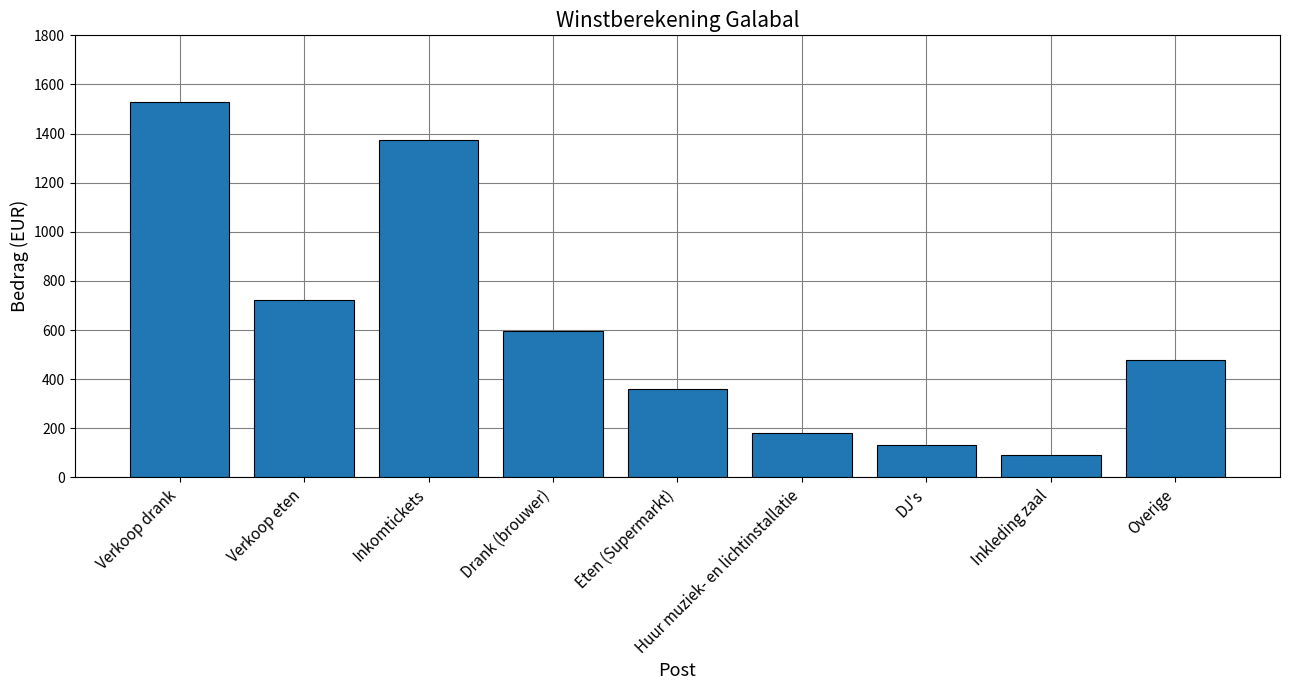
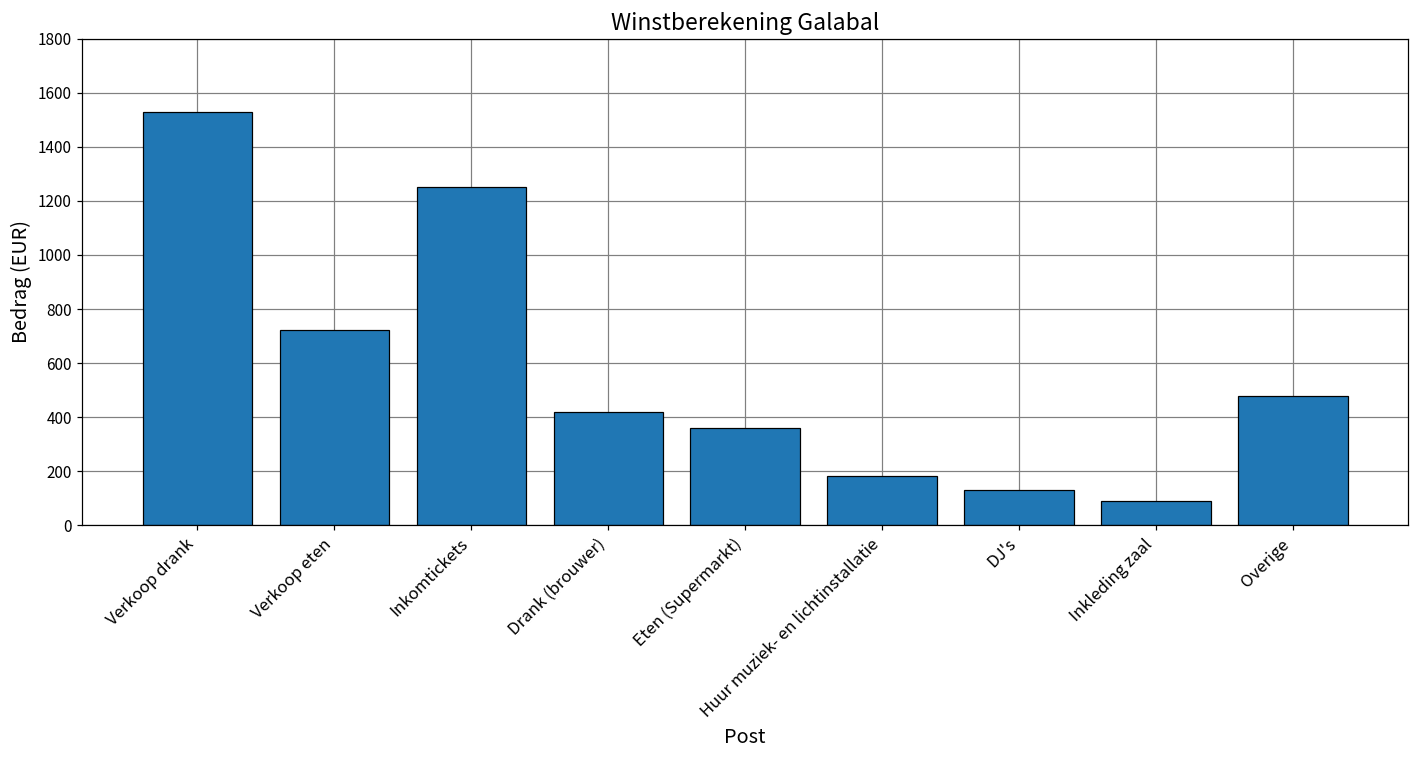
  {
    "Verkoop drank": 1530,
    "Verkoop eten": 720,
-   "Inkomtickets": 1370,
-   "Drank (brouwer)": 590,
+   "Inkomtickets": 1250,
+   "Drank (brouwer)": 420,
    "Eten (Supermarkt)": 360,
    "Huur muziek- en lichtinstallatie": 180,
    "DJ's": 130,
    "Inkleding zaal": 90,
    "Overige": 480
  }
